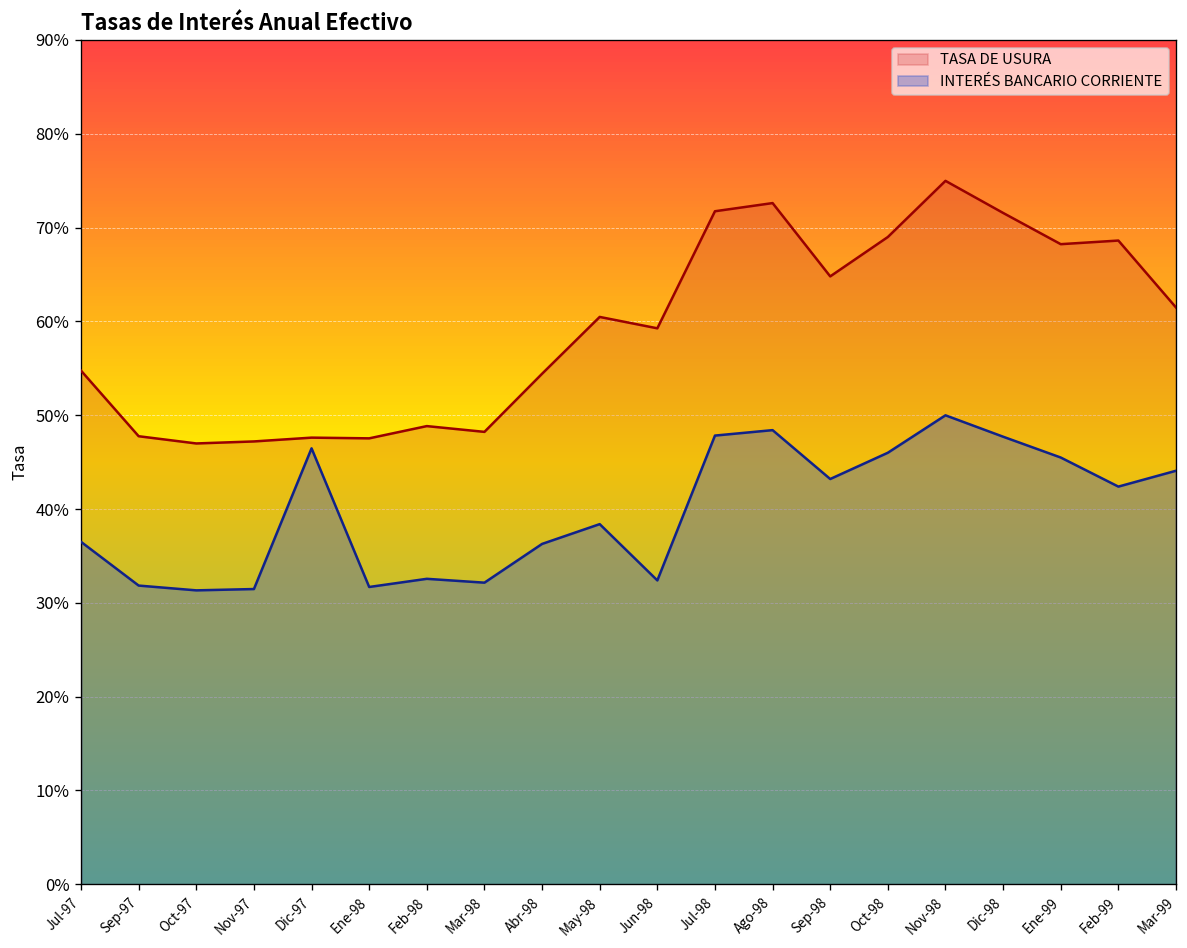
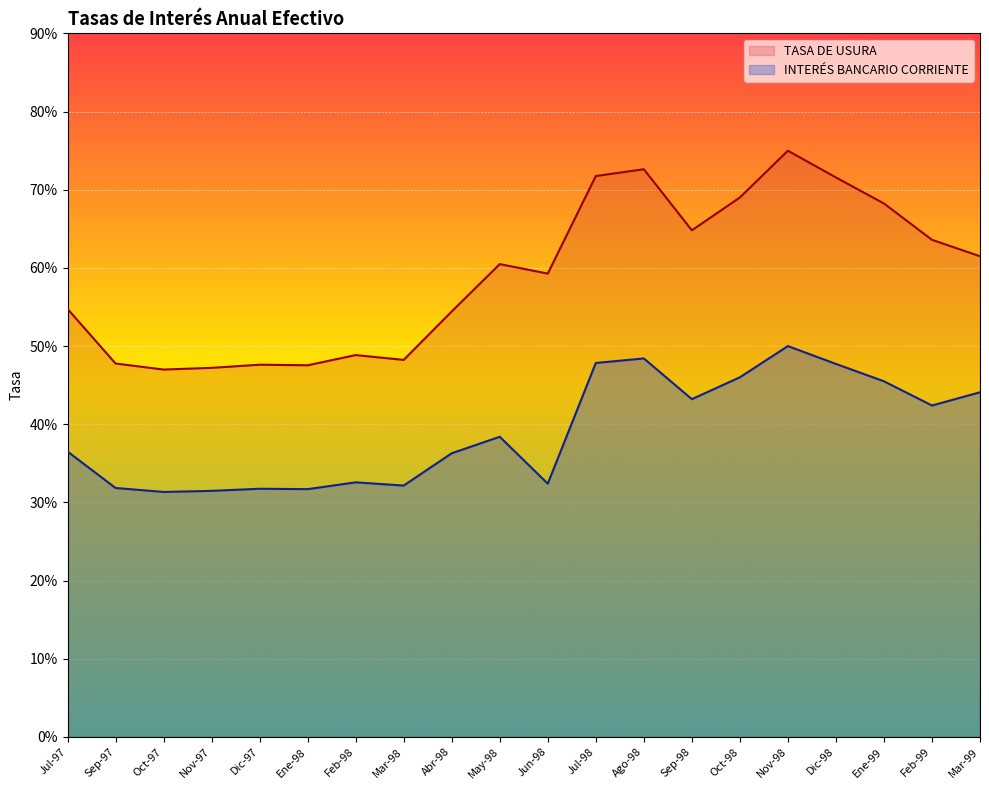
  {
    "TASA DE USURA": {
      "Jul-97": "55%",
      "Sep-97": "48%",
      "Oct-97": "47%",
      "Nov-97": "47%",
      "Dic-97": "48%",
      "Ene-98": "48%",
      "Feb-98": "49%",
      "Mar-98": "48%",
      "Abr-98": "54%",
      "May-98": "60%",
      "Jun-98": "59%",
      "Jul-98": "72%",
      "Ago-98": "73%",
      "Sep-98": "65%",
      "Oct-98": "69%",
      "Nov-98": "75%",
      "Dic-98": "72%",
      "Ene-99": "68%",
-     "Feb-99": "69%",
+     "Feb-99": "64%",
      "Mar-99": "61%"
    },
    "INTERÉS BANCARIO CORRIENTE": {
      "Jul-97": "37%",
      "Sep-97": "32%",
      "Oct-97": "31%",
      "Nov-97": "31%",
-     "Dic-97": "46%",
+     "Dic-97": "32%",
      "Ene-98": "32%",
      "Feb-98": "33%",
      "Mar-98": "32%",
      "Abr-98": "36%",
      "May-98": "38%",
      "Jun-98": "32%",
      "Jul-98": "48%",
      "Ago-98": "48%",
      "Sep-98": "43%",
      "Oct-98": "46%",
      "Nov-98": "50%",
      "Dic-98": "48%",
      "Ene-99": "45%",
      "Feb-99": "42%",
      "Mar-99": "44%"
    }
  }
